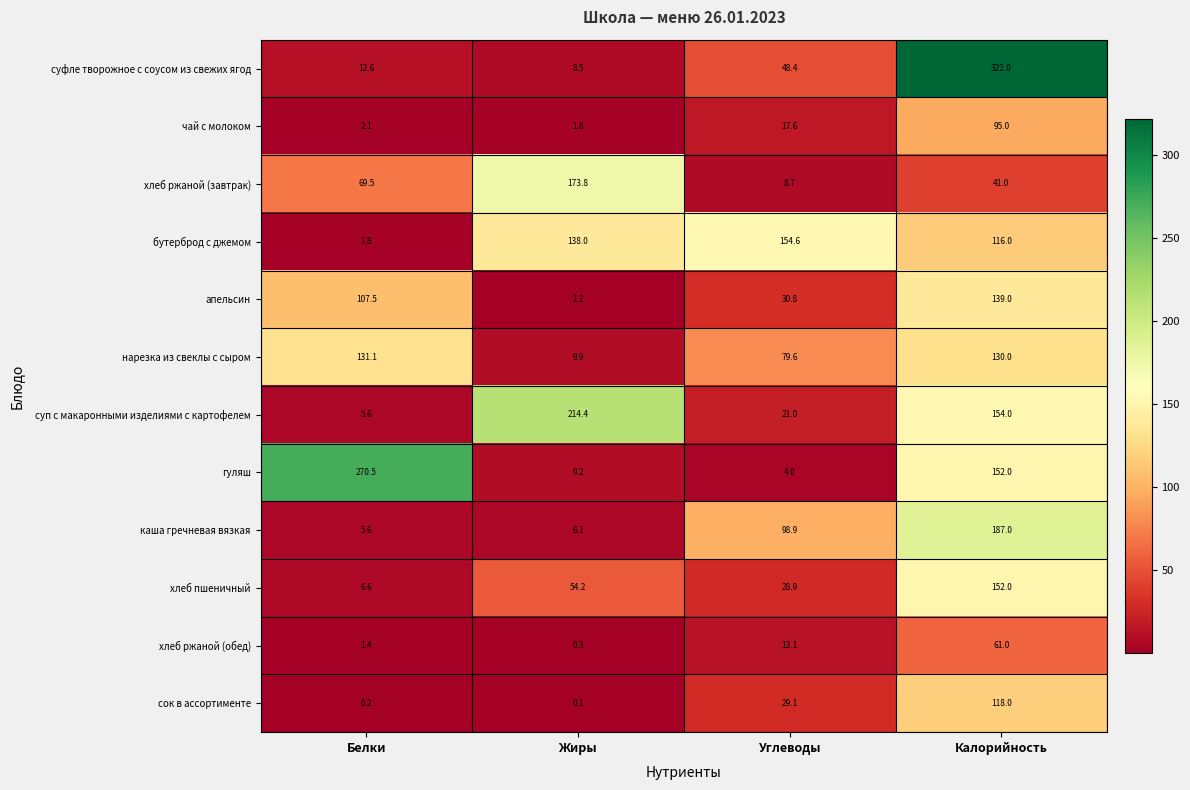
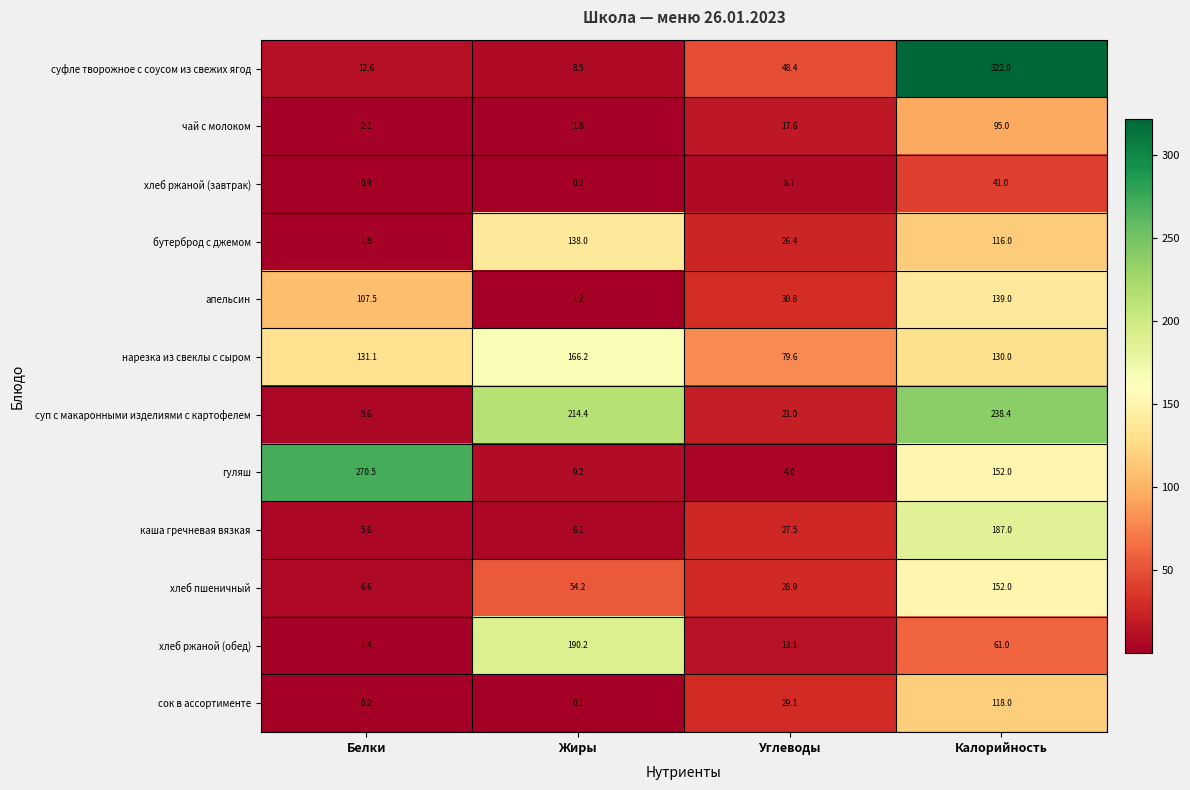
  {
    "суфле творожное с соусом из свежих ягод": {
      "Белки": 12.6,
      "Жиры": 8.5,
      "Углеводы": 48.4,
      "Калорийность": 322.0
    },
    "чай с молоком": {
      "Белки": 2.1,
      "Жиры": 1.8,
      "Углеводы": 17.6,
      "Калорийность": 95.0
    },
    "хлеб ржаной (завтрак)": {
-     "Белки": 69.5,
-     "Жиры": 173.8,
+     "Белки": 0.9,
+     "Жиры": 0.2,
      "Углеводы": 8.7,
      "Калорийность": 41.0
    },
    "бутерброд с джемом": {
      "Белки": 1.8,
      "Жиры": 138.0,
-     "Углеводы": 154.6,
+     "Углеводы": 26.4,
      "Калорийность": 116.0
    },
    "апельсин": {
      "Белки": 107.5,
      "Жиры": 1.2,
      "Углеводы": 30.8,
      "Калорийность": 139.0
    },
    "нарезка из свеклы с сыром": {
      "Белки": 131.1,
-     "Жиры": 9.9,
+     "Жиры": 166.2,
      "Углеводы": 79.6,
      "Калорийность": 130.0
    },
    "суп с макаронными изделиями с картофелем": {
      "Белки": 5.6,
      "Жиры": 214.4,
      "Углеводы": 21.0,
-     "Калорийность": 154.0
+     "Калорийность": 238.4
    },
    "гуляш": {
      "Белки": 270.5,
      "Жиры": 9.2,
      "Углеводы": 4.0,
      "Калорийность": 152.0
    },
    "каша гречневая вязкая": {
      "Белки": 5.6,
      "Жиры": 6.1,
-     "Углеводы": 98.9,
+     "Углеводы": 27.5,
      "Калорийность": 187.0
    },
    "хлеб пшеничный": {
      "Белки": 6.6,
      "Жиры": 54.2,
      "Углеводы": 28.9,
      "Калорийность": 152.0
    },
    "хлеб ржаной (обед)": {
      "Белки": 1.4,
-     "Жиры": 0.3,
+     "Жиры": 190.2,
      "Углеводы": 13.1,
      "Калорийность": 61.0
    },
    "сок в ассортименте": {
      "Белки": 0.2,
      "Жиры": 0.1,
      "Углеводы": 29.1,
      "Калорийность": 118.0
    }
  }
